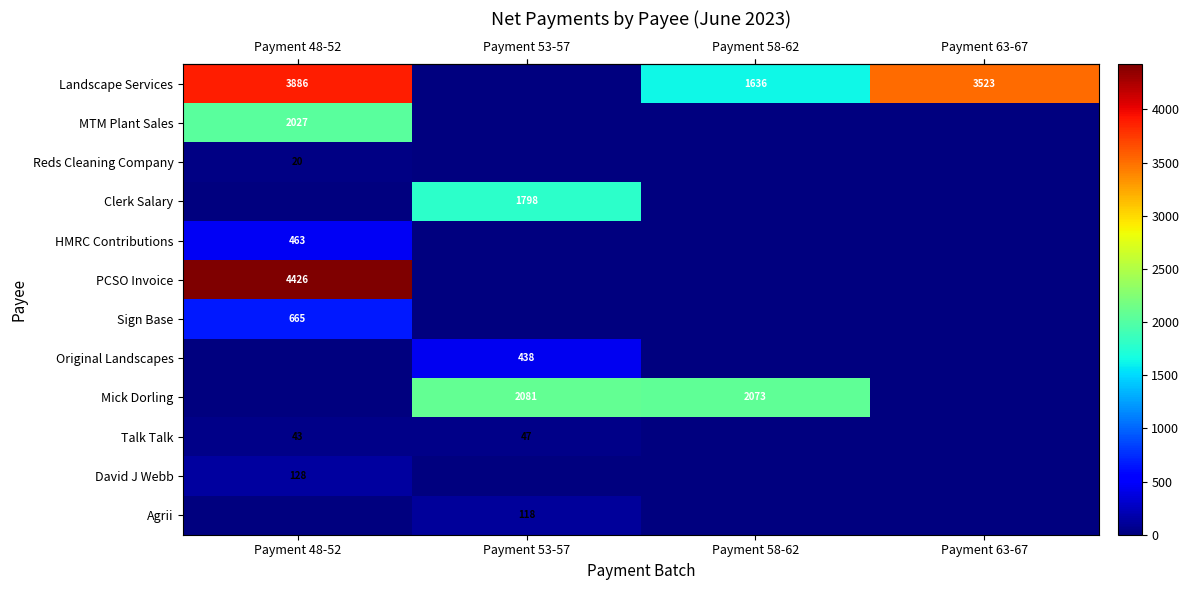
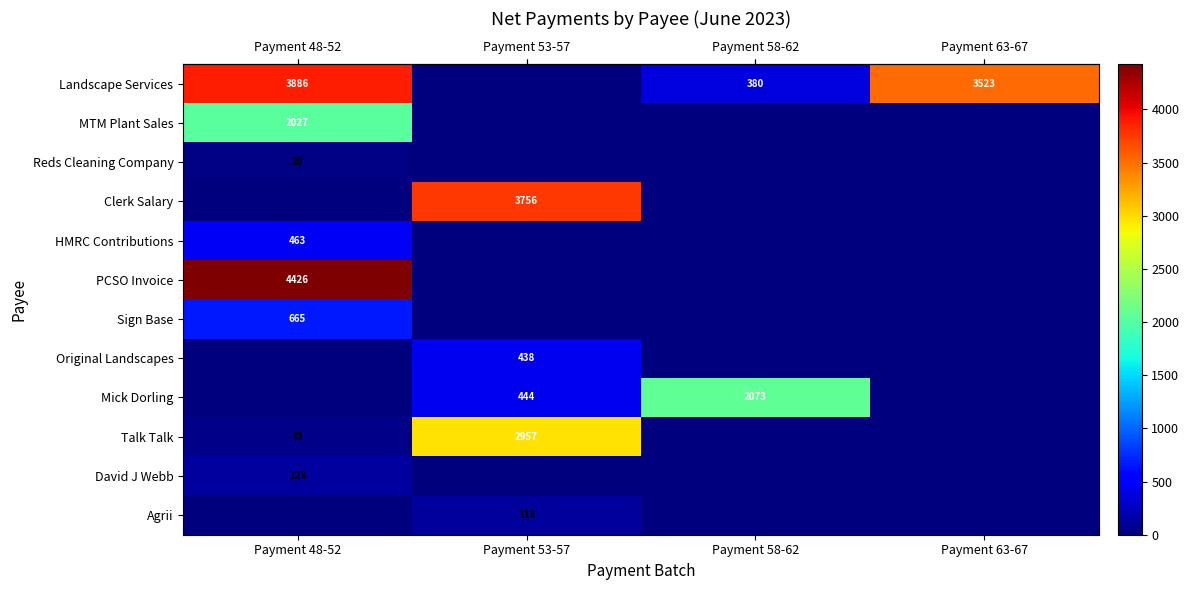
  {
    "Landscape Services": {
      "Payment 48-52": 3886,
-     "Payment 58-62": 1636,
+     "Payment 58-62": 380,
      "Payment 63-67": 3523
    },
    "MTM Plant Sales": {
      "Payment 48-52": 2027
    },
    "Reds Cleaning Company": {
      "Payment 48-52": 20
    },
    "Clerk Salary": {
-     "Payment 53-57": 1798
+     "Payment 53-57": 3756
    },
    "HMRC Contributions": {
      "Payment 48-52": 463
    },
    "PCSO Invoice": {
      "Payment 48-52": 4426
    },
    "Sign Base": {
      "Payment 48-52": 665
    },
    "Original Landscapes": {
      "Payment 53-57": 438
    },
    "Mick Dorling": {
-     "Payment 53-57": 2081,
+     "Payment 53-57": 444,
      "Payment 58-62": 2073
    },
    "Talk Talk": {
      "Payment 48-52": 43,
-     "Payment 53-57": 47
+     "Payment 53-57": 2957
    },
    "David J Webb": {
      "Payment 48-52": 128
    },
    "Agrii": {
      "Payment 53-57": 118
    }
  }
